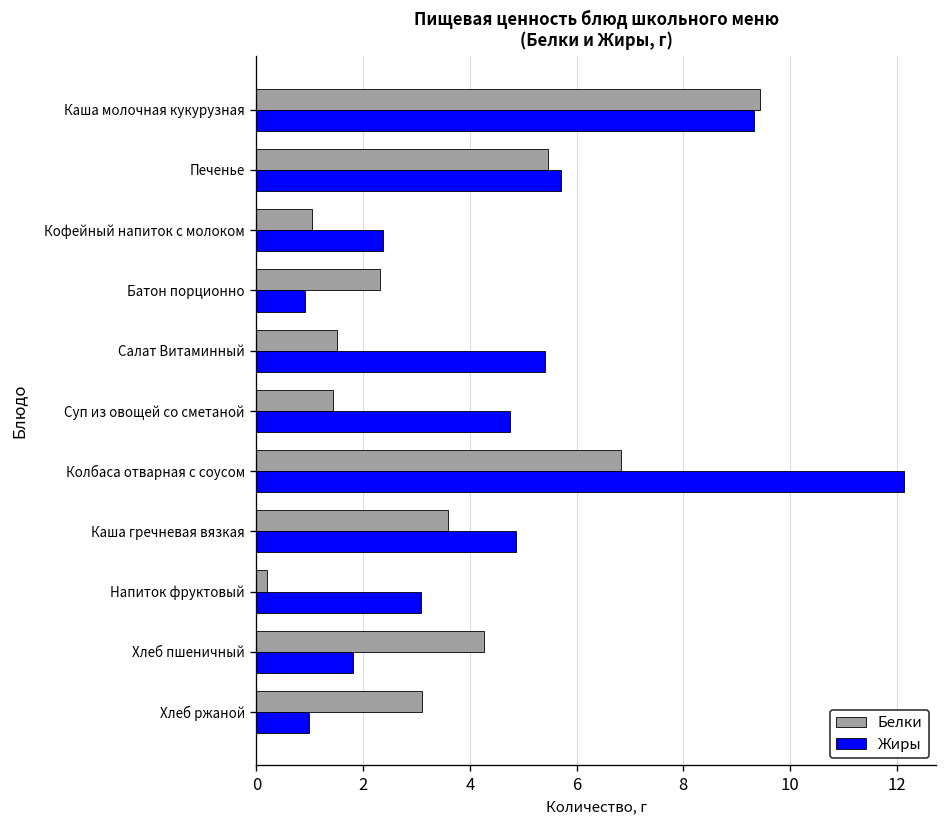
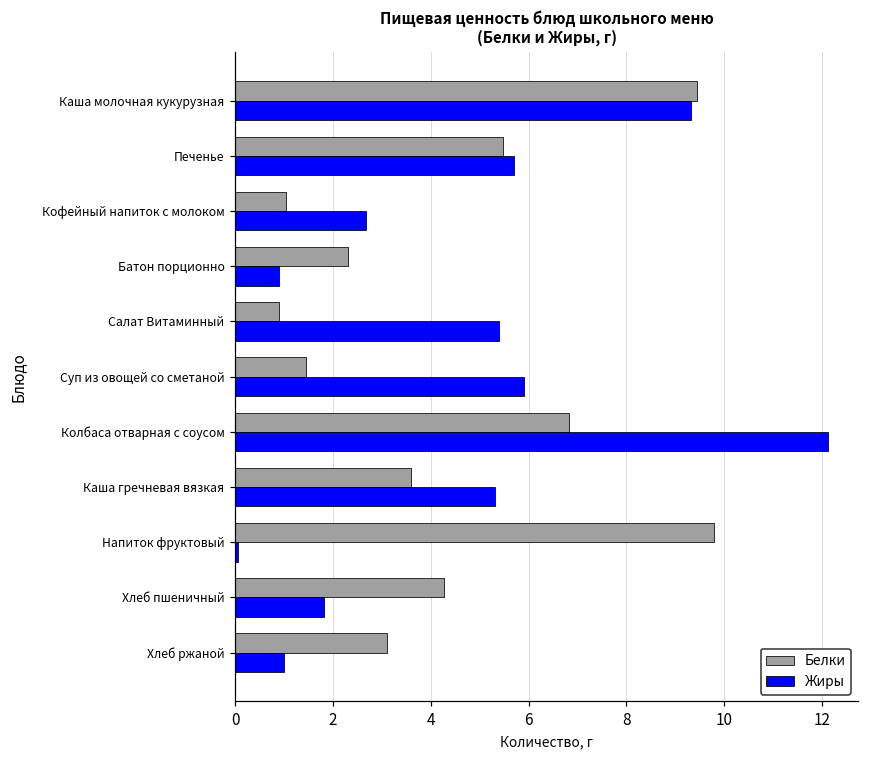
  {
    "Белки": {
      "Каша молочная кукурузная": 9.4,
      "Печенье": 5.5,
      "Кофейный напиток с молоком": 1.0,
      "Батон порционно": 2.3,
-     "Салат Витаминный": 1.5,
+     "Салат Витаминный": 0.9,
      "Суп из овощей со сметаной": 1.4,
      "Колбаса отварная с соусом": 6.8,
      "Каша гречневая вязкая": 3.6,
-     "Напиток фруктовый": 0.2,
+     "Напиток фруктовый": 9.8,
      "Хлеб пшеничный": 4.3,
      "Хлеб ржаной": 3.1
    },
    "Жиры": {
      "Каша молочная кукурузная": 9.3,
      "Печенье": 5.7,
-     "Кофейный напиток с молоком": 2.4,
+     "Кофейный напиток с молоком": 2.7,
      "Батон порционно": 0.9,
      "Салат Витаминный": 5.4,
-     "Суп из овощей со сметаной": 4.8,
+     "Суп из овощей со сметаной": 5.9,
      "Колбаса отварная с соусом": 12.1,
-     "Каша гречневая вязкая": 4.9,
-     "Напиток фруктовый": 3.1,
+     "Каша гречневая вязкая": 5.3,
+     "Напиток фруктовый": 0.1,
      "Хлеб пшеничный": 1.8,
      "Хлеб ржаной": 1.0
    }
  }
